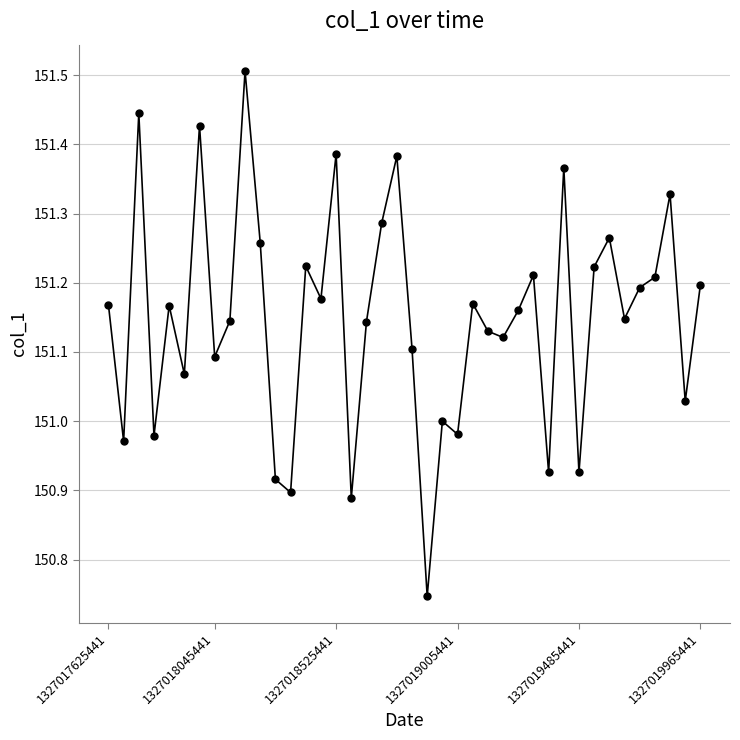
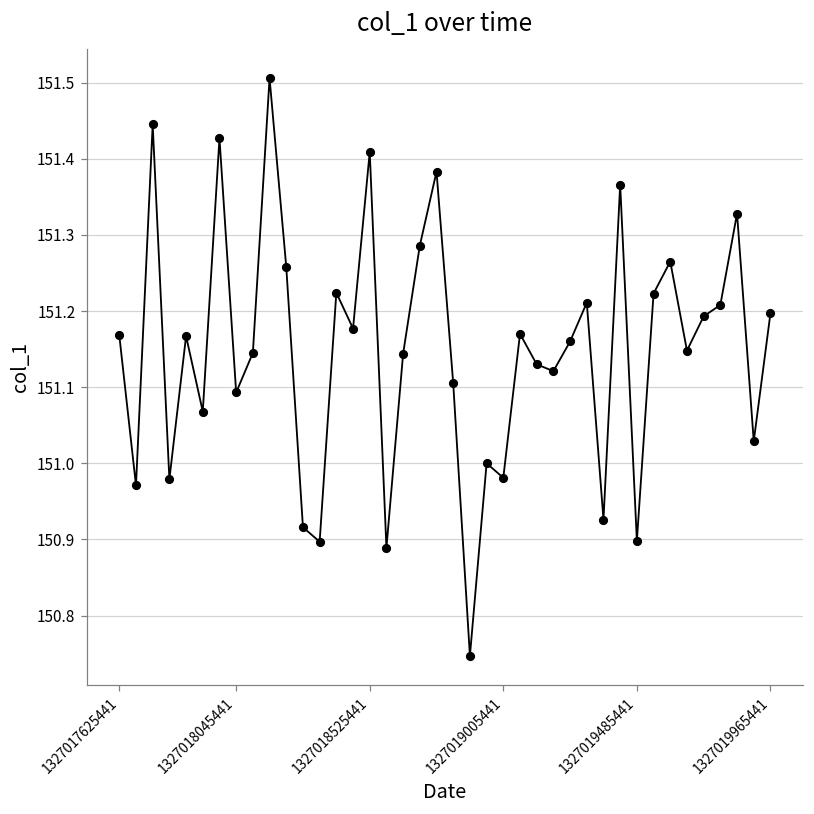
  {
    "1327017625441": 151.17,
    "1327018045441": 151.09,
-   "1327018525441": 151.39,
+   "1327018525441": 151.41,
    "1327019005441": 150.98,
-   "1327019485441": 150.93,
+   "1327019485441": 150.90,
    "1327019965441": 151.20
  }
